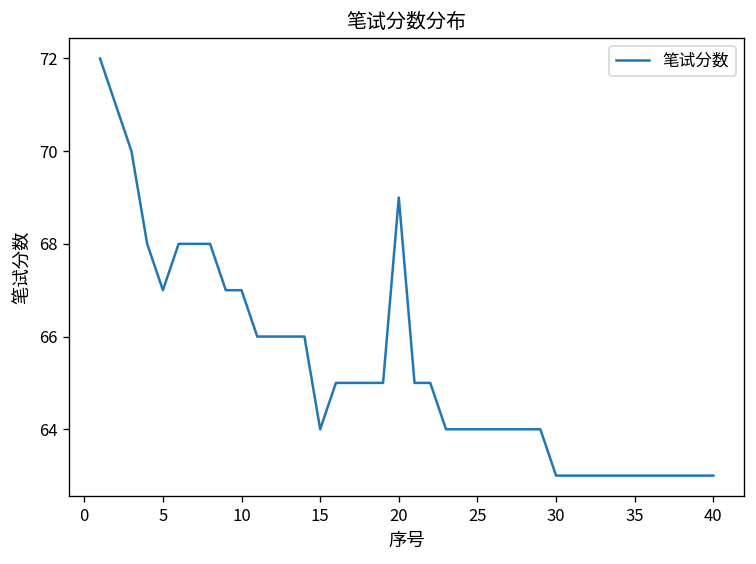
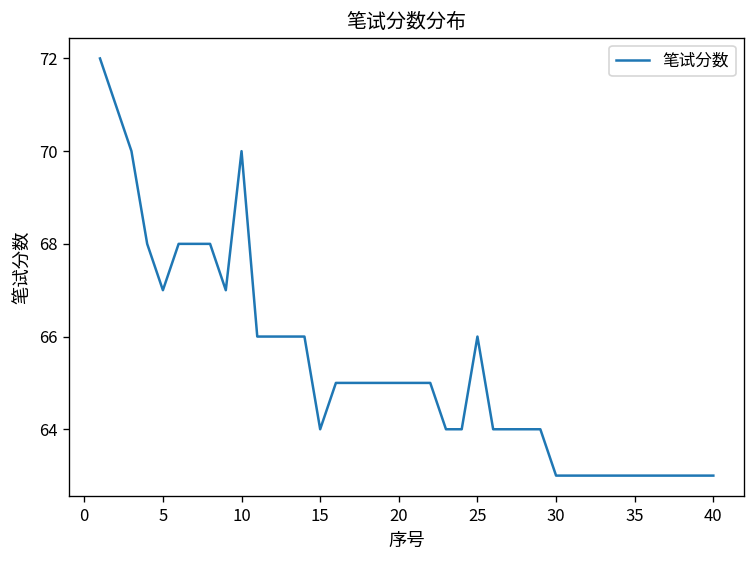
  {
    "5": 67,
-   "10": 67,
+   "10": 70,
    "15": 64,
-   "20": 69,
-   "25": 64,
+   "20": 65,
+   "25": 66,
    "30": 63,
    "35": 63,
    "40": 63
  }
